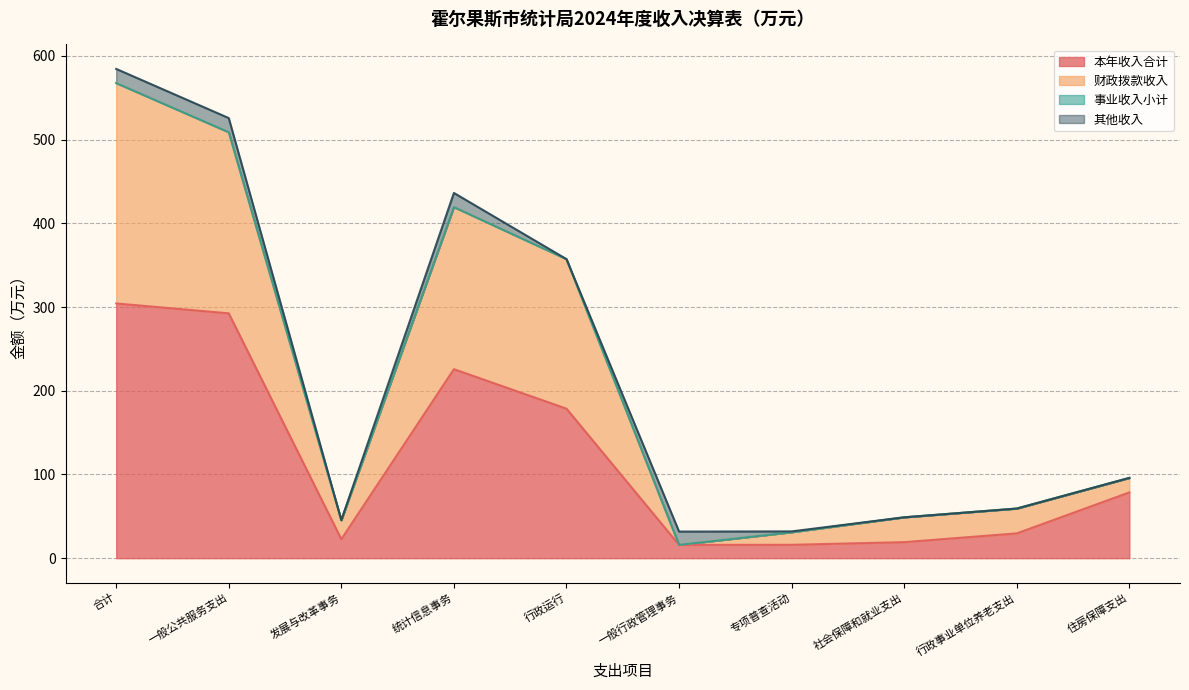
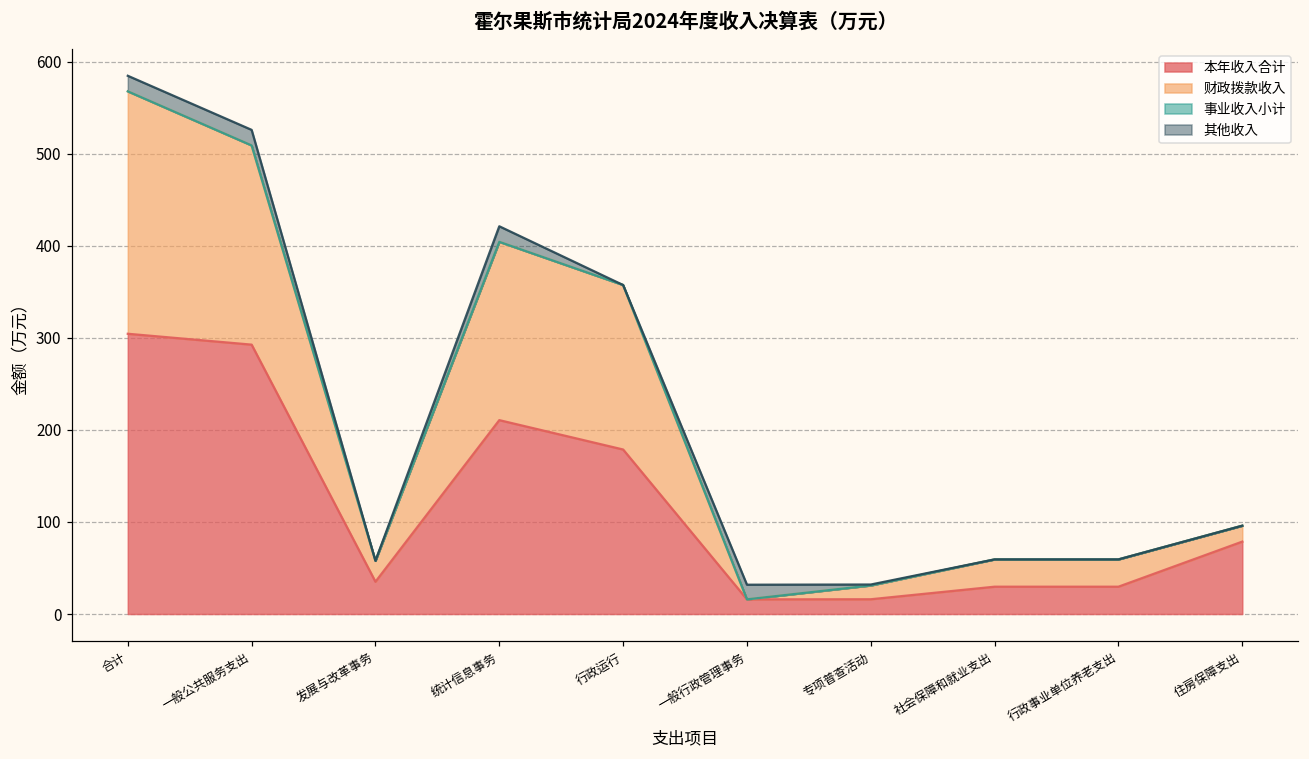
  {
    "本年收入合计": {
      "合计": 300,
      "一般公共服务支出": 290,
-     "发展与改革事务": 20,
-     "统计信息事务": 230,
+     "发展与改革事务": 40,
+     "统计信息事务": 210,
      "行政运行": 180,
      "专项普查活动": 20,
-     "社会保障和就业支出": 20,
+     "社会保障和就业支出": 30,
      "行政事业单位养老支出": 30,
      "住房保障支出": 80
    }
  }
